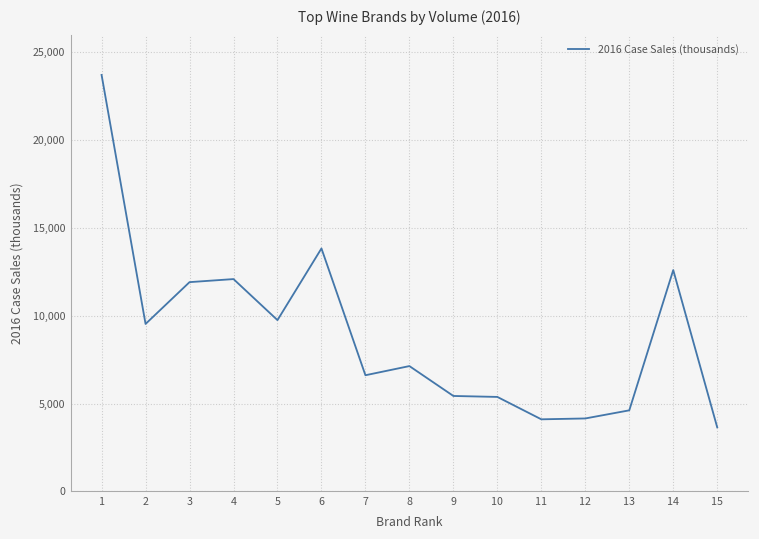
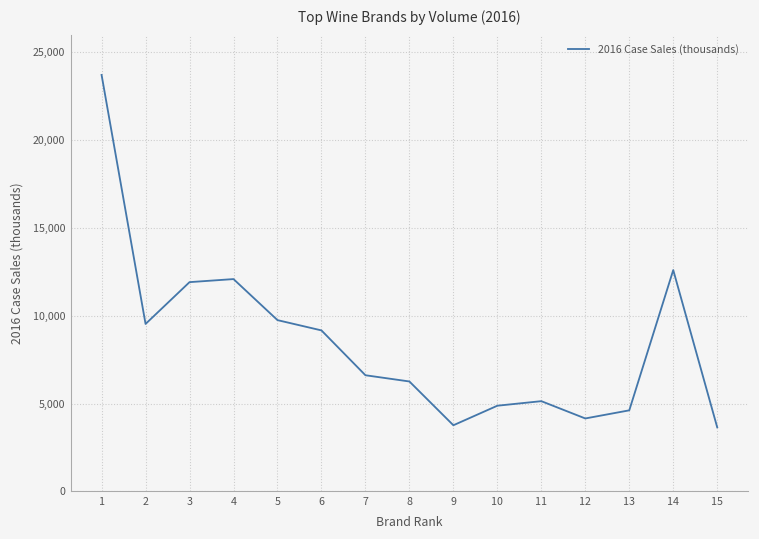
  {
    "1": "23,700",
    "2": "9,500",
    "3": "11,900",
    "4": "12,100",
    "5": "9,800",
-   "6": "13,800",
+   "6": "9,200",
    "7": "6,600",
-   "8": "7,100",
-   "9": "5,400",
-   "10": "5,400",
-   "11": "4,100",
+   "8": "6,300",
+   "9": "3,800",
+   "10": "4,900",
+   "11": "5,100",
    "12": "4,200",
    "13": "4,600",
    "14": "12,600",
    "15": "3,700"
  }
